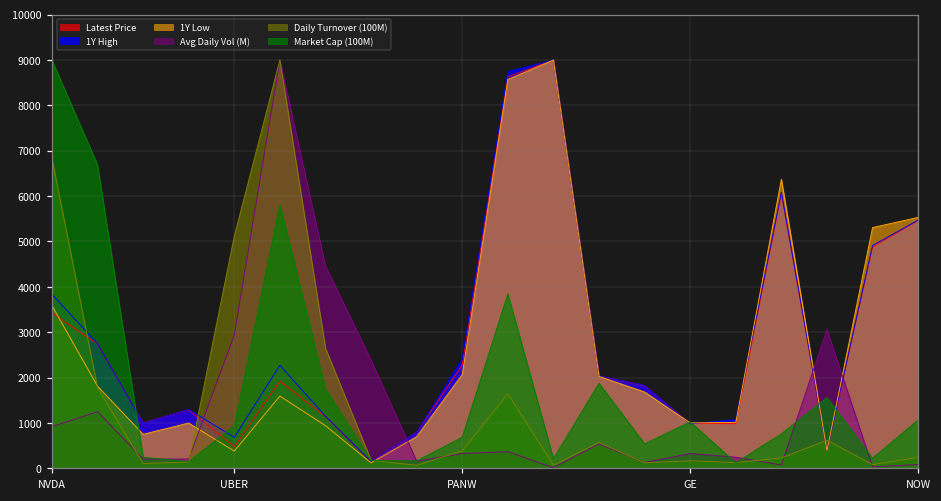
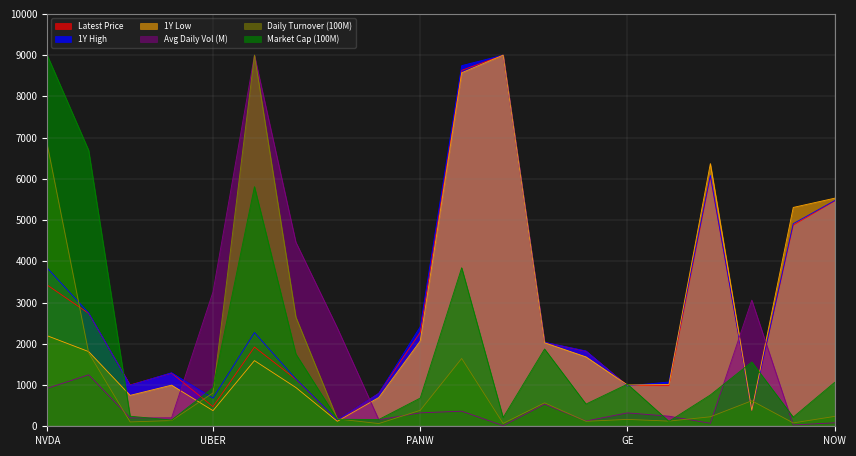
  {
    "Latest Price": {
      "NVDA": 3400,
      "UBER": 500,
      "PANW": 2300
    },
    "1Y High": {
      "NVDA": 3800,
      "UBER": 700,
      "PANW": 2400
    },
    "1Y Low": {
-     "NVDA": 3600,
+     "NVDA": 2200,
      "UBER": 400,
      "PANW": 2100
    },
    "Avg Daily Vol (M)": {
      "NVDA": 900,
-     "UBER": 2900,
+     "UBER": 3300,
      "PANW": 300,
      "GE": 300,
      "NOW": 100
    },
    "Daily Turnover (100M)": {
      "NVDA": 6800,
-     "UBER": 5100,
+     "UBER": 800,
      "PANW": 400,
      "GE": 200,
      "NOW": 200
    },
    "Market Cap (100M)": {
      "NVDA": 9000,
      "UBER": 900,
      "PANW": 700,
      "NOW": 1100
    }
  }
